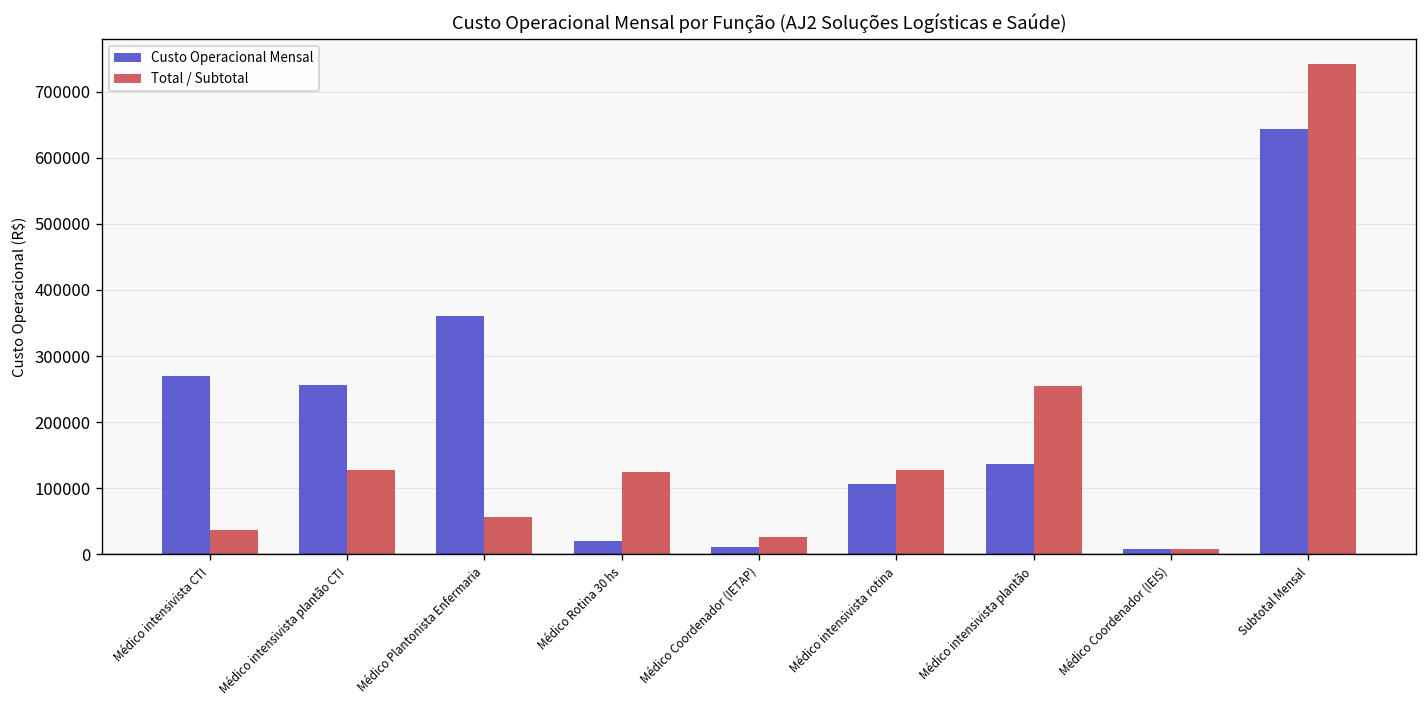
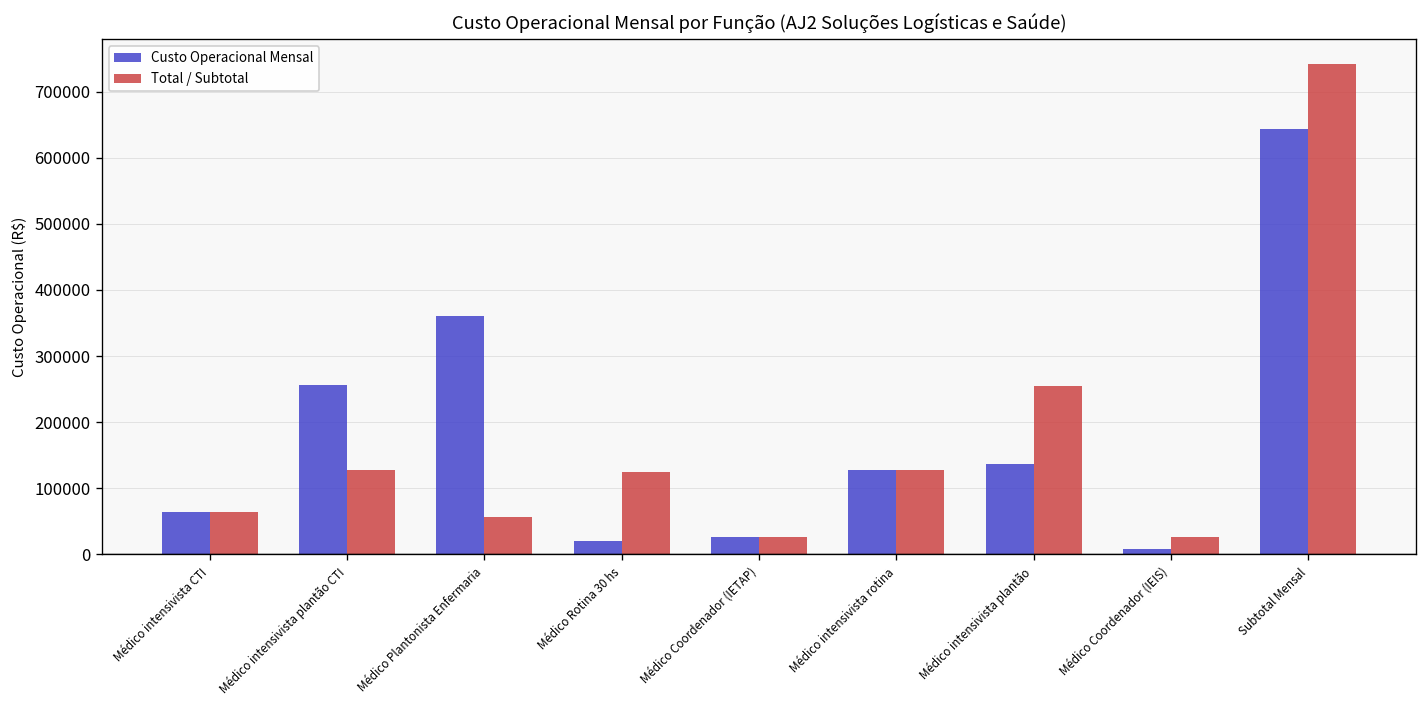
  {
    "Custo Operacional Mensal": {
-     "Médico intensivista CTI": 270000,
+     "Médico intensivista CTI": 60000,
      "Médico intensivista plantão CTI": 260000,
      "Médico Plantonista Enfermaria": 360000,
      "Médico Rotina 30 hs": 20000,
-     "Médico Coordenador (IETAP)": 10000,
-     "Médico intensivista rotina": 110000,
+     "Médico Coordenador (IETAP)": 30000,
+     "Médico intensivista rotina": 130000,
      "Médico intensivista plantão": 140000,
      "Médico Coordenador (IEIS)": 10000,
      "Subtotal Mensal": 640000
    },
    "Total / Subtotal": {
-     "Médico intensivista CTI": 40000,
+     "Médico intensivista CTI": 60000,
      "Médico intensivista plantão CTI": 130000,
      "Médico Plantonista Enfermaria": 60000,
      "Médico Rotina 30 hs": 120000,
      "Médico Coordenador (IETAP)": 30000,
      "Médico intensivista rotina": 130000,
      "Médico intensivista plantão": 250000,
-     "Médico Coordenador (IEIS)": 10000,
+     "Médico Coordenador (IEIS)": 30000,
      "Subtotal Mensal": 740000
    }
  }
